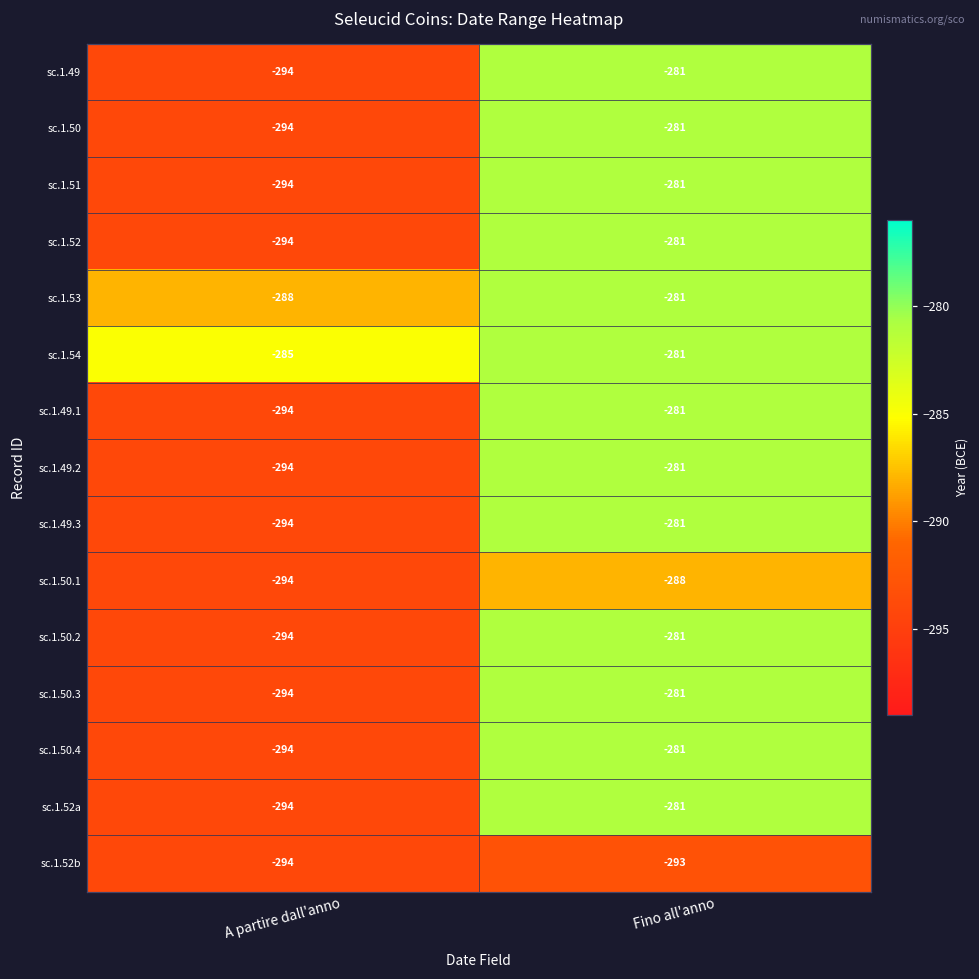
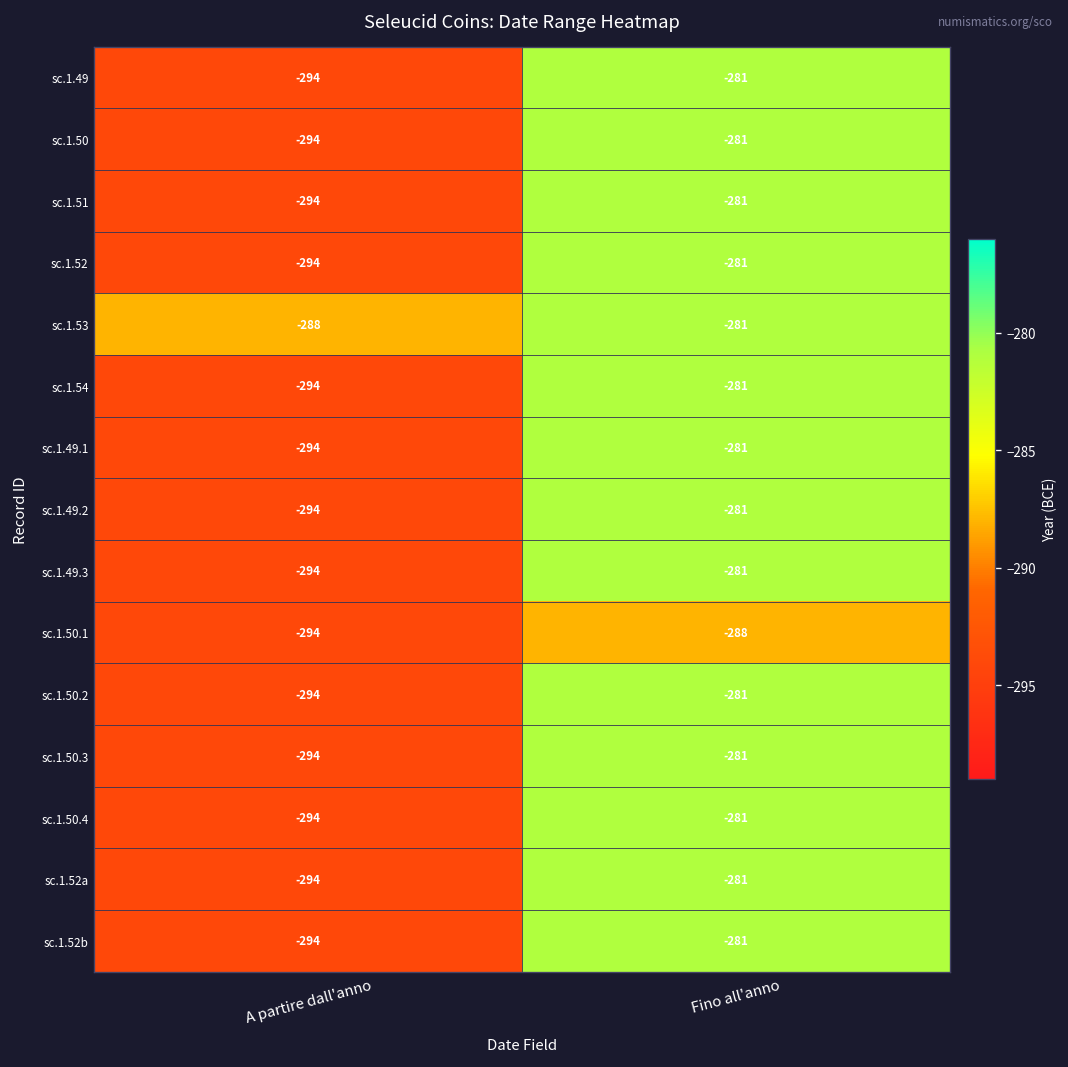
  {
    "sc.1.49": {
      "A partire dall'anno": -294,
      "Fino all'anno": -281
    },
    "sc.1.50": {
      "A partire dall'anno": -294,
      "Fino all'anno": -281
    },
    "sc.1.51": {
      "A partire dall'anno": -294,
      "Fino all'anno": -281
    },
    "sc.1.52": {
      "A partire dall'anno": -294,
      "Fino all'anno": -281
    },
    "sc.1.53": {
      "A partire dall'anno": -288,
      "Fino all'anno": -281
    },
    "sc.1.54": {
-     "A partire dall'anno": -285,
+     "A partire dall'anno": -294,
      "Fino all'anno": -281
    },
    "sc.1.49.1": {
      "A partire dall'anno": -294,
      "Fino all'anno": -281
    },
    "sc.1.49.2": {
      "A partire dall'anno": -294,
      "Fino all'anno": -281
    },
    "sc.1.49.3": {
      "A partire dall'anno": -294,
      "Fino all'anno": -281
    },
    "sc.1.50.1": {
      "A partire dall'anno": -294,
      "Fino all'anno": -288
    },
    "sc.1.50.2": {
      "A partire dall'anno": -294,
      "Fino all'anno": -281
    },
    "sc.1.50.3": {
      "A partire dall'anno": -294,
      "Fino all'anno": -281
    },
    "sc.1.50.4": {
      "A partire dall'anno": -294,
      "Fino all'anno": -281
    },
    "sc.1.52a": {
      "A partire dall'anno": -294,
      "Fino all'anno": -281
    },
    "sc.1.52b": {
      "A partire dall'anno": -294,
-     "Fino all'anno": -293
+     "Fino all'anno": -281
    }
  }
